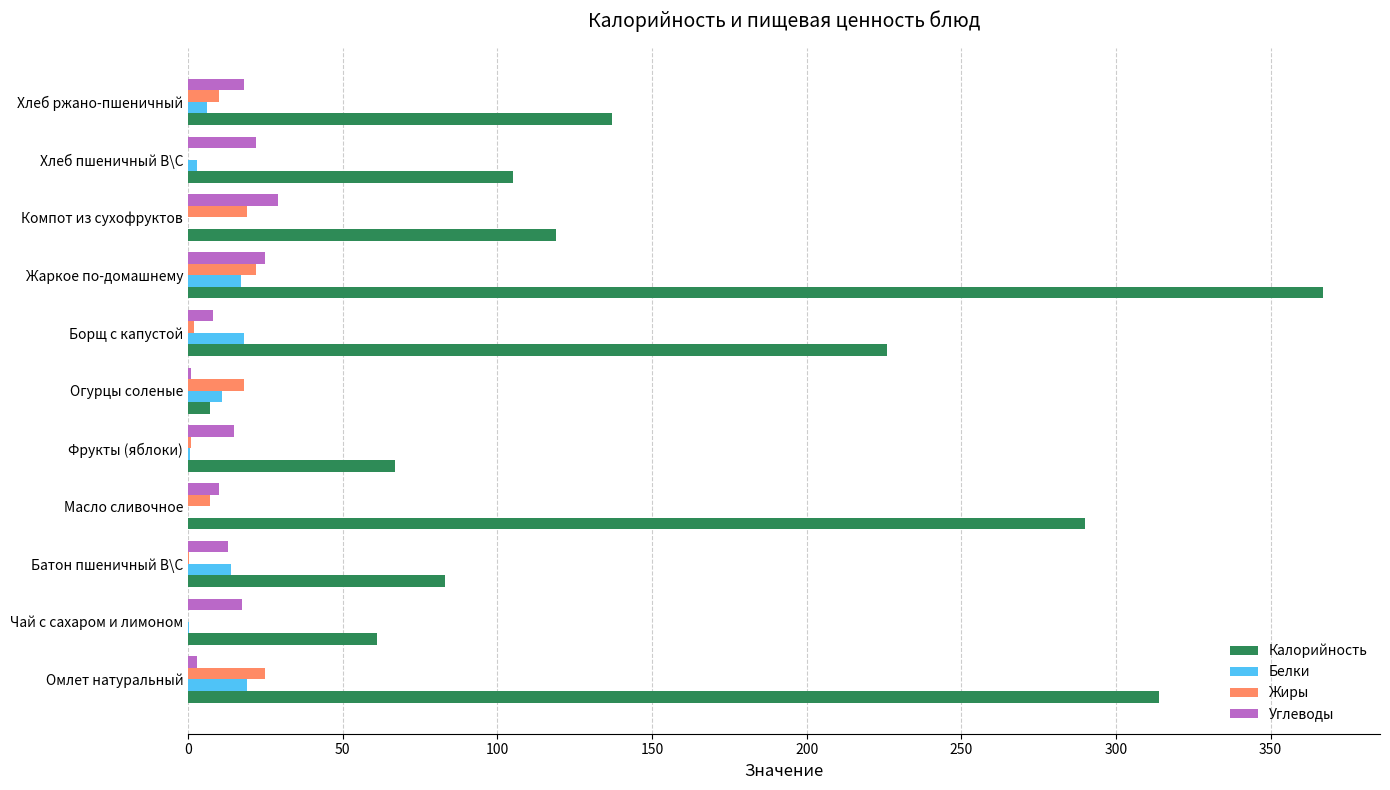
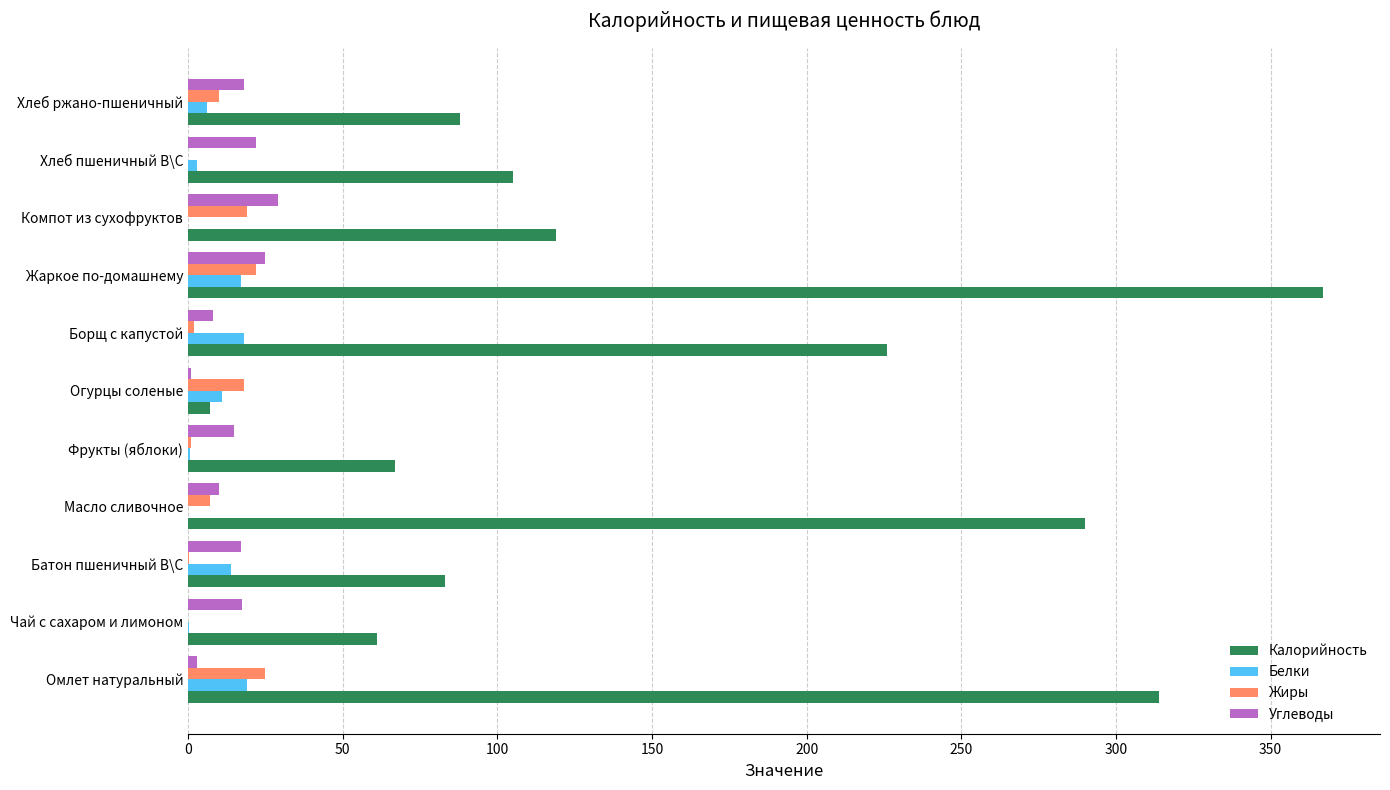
  {
    "Калорийность": {
-     "Хлеб ржано-пшеничный": 137,
+     "Хлеб ржано-пшеничный": 88,
      "Хлеб пшеничный В\\С": 105,
      "Компот из сухофруктов": 119,
      "Жаркое по-домашнему": 367,
      "Борщ с капустой": 226,
      "Огурцы соленые": 7,
      "Фрукты (яблоки)": 67,
      "Масло сливочное": 290,
      "Батон пшеничный В\\С": 83,
      "Чай с сахаром и лимоном": 61,
      "Омлет натуральный": 314
    },
    "Белки": {
      "Хлеб ржано-пшеничный": 6,
      "Хлеб пшеничный В\\С": 3,
      "Компот из сухофруктов": 0,
      "Жаркое по-домашнему": 17,
      "Борщ с капустой": 18,
      "Огурцы соленые": 11,
      "Масло сливочное": 0,
      "Батон пшеничный В\\С": 14,
      "Омлет натуральный": 19
    },
    "Жиры": {
      "Хлеб ржано-пшеничный": 10,
      "Хлеб пшеничный В\\С": 0,
      "Компот из сухофруктов": 19,
      "Жаркое по-домашнему": 22,
      "Борщ с капустой": 2,
      "Огурцы соленые": 18,
      "Фрукты (яблоки)": 1,
      "Масло сливочное": 7,
      "Омлет натуральный": 25
    },
    "Углеводы": {
      "Хлеб ржано-пшеничный": 18,
      "Хлеб пшеничный В\\С": 22,
      "Компот из сухофруктов": 29,
      "Жаркое по-домашнему": 25,
      "Борщ с капустой": 8,
      "Огурцы соленые": 1,
      "Фрукты (яблоки)": 15,
      "Масло сливочное": 10,
-     "Батон пшеничный В\\С": 13,
+     "Батон пшеничный В\\С": 17,
      "Чай с сахаром и лимоном": 18,
      "Омлет натуральный": 3
    }
  }
